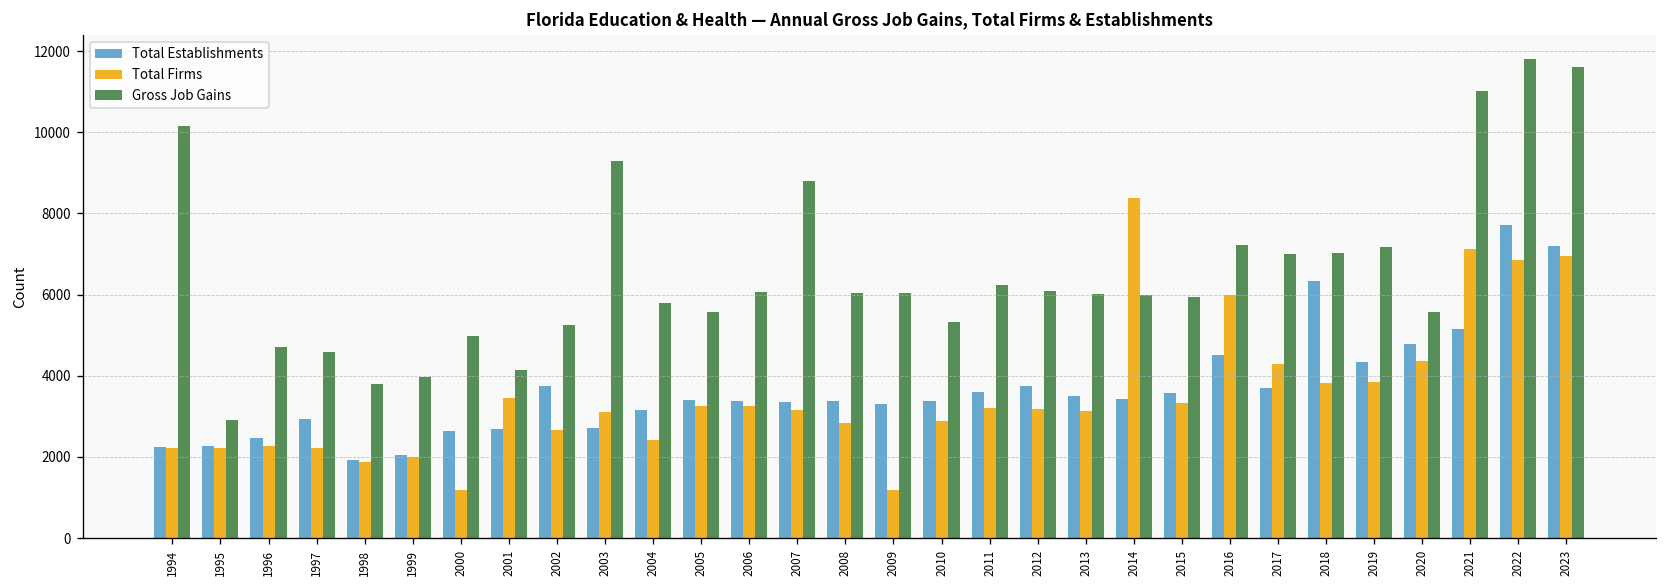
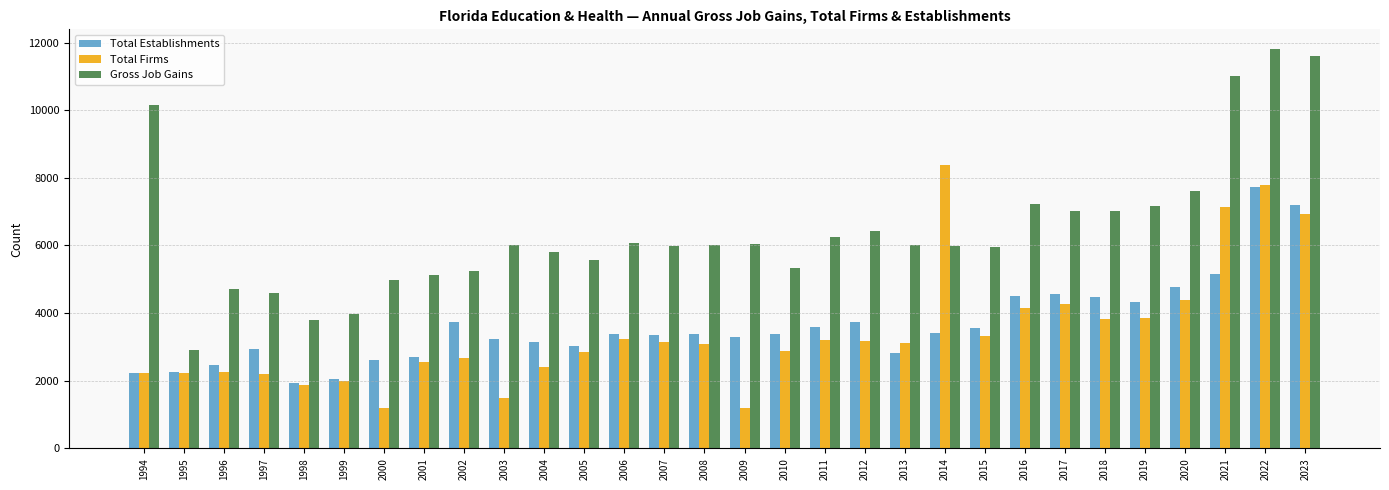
  {
    "Total Establishments": {
      "1994": 2200,
      "1995": 2300,
      "1996": 2500,
      "1997": 2900,
      "1998": 1900,
      "1999": 2100,
      "2000": 2600,
      "2001": 2700,
      "2002": 3700,
-     "2003": 2700,
+     "2003": 3200,
      "2004": 3200,
-     "2005": 3400,
+     "2005": 3000,
      "2006": 3400,
      "2007": 3400,
      "2008": 3400,
      "2009": 3300,
      "2010": 3400,
      "2011": 3600,
      "2012": 3700,
-     "2013": 3500,
+     "2013": 2800,
      "2014": 3400,
      "2015": 3600,
      "2016": 4500,
-     "2017": 3700,
-     "2018": 6300,
+     "2017": 4600,
+     "2018": 4500,
      "2019": 4300,
      "2020": 4800,
      "2021": 5200,
      "2022": 7700,
      "2023": 7200
    },
    "Total Firms": {
      "1994": 2200,
      "1995": 2200,
      "1996": 2300,
      "1997": 2200,
      "1998": 1900,
      "1999": 2000,
      "2000": 1200,
-     "2001": 3500,
+     "2001": 2600,
      "2002": 2700,
-     "2003": 3100,
+     "2003": 1500,
      "2004": 2400,
-     "2005": 3300,
+     "2005": 2900,
      "2006": 3200,
      "2007": 3200,
-     "2008": 2800,
+     "2008": 3100,
      "2009": 1200,
      "2010": 2900,
      "2011": 3200,
      "2012": 3200,
      "2013": 3100,
      "2014": 8400,
      "2015": 3300,
-     "2016": 6000,
+     "2016": 4200,
      "2017": 4300,
      "2018": 3800,
      "2019": 3900,
      "2020": 4400,
      "2021": 7100,
-     "2022": 6800,
+     "2022": 7800,
      "2023": 6900
    },
    "Gross Job Gains": {
      "1994": 10200,
      "1995": 2900,
      "1996": 4700,
      "1997": 4600,
      "1998": 3800,
      "1999": 4000,
      "2000": 5000,
-     "2001": 4100,
+     "2001": 5100,
      "2002": 5200,
-     "2003": 9300,
+     "2003": 6000,
      "2004": 5800,
      "2005": 5600,
      "2006": 6100,
-     "2007": 8800,
+     "2007": 6000,
      "2008": 6000,
      "2009": 6000,
      "2010": 5300,
      "2011": 6200,
-     "2012": 6100,
+     "2012": 6400,
      "2013": 6000,
      "2014": 6000,
      "2015": 5900,
      "2016": 7200,
      "2017": 7000,
      "2018": 7000,
      "2019": 7200,
-     "2020": 5600,
+     "2020": 7600,
      "2021": 11000,
      "2022": 11800,
      "2023": 11600
    }
  }
